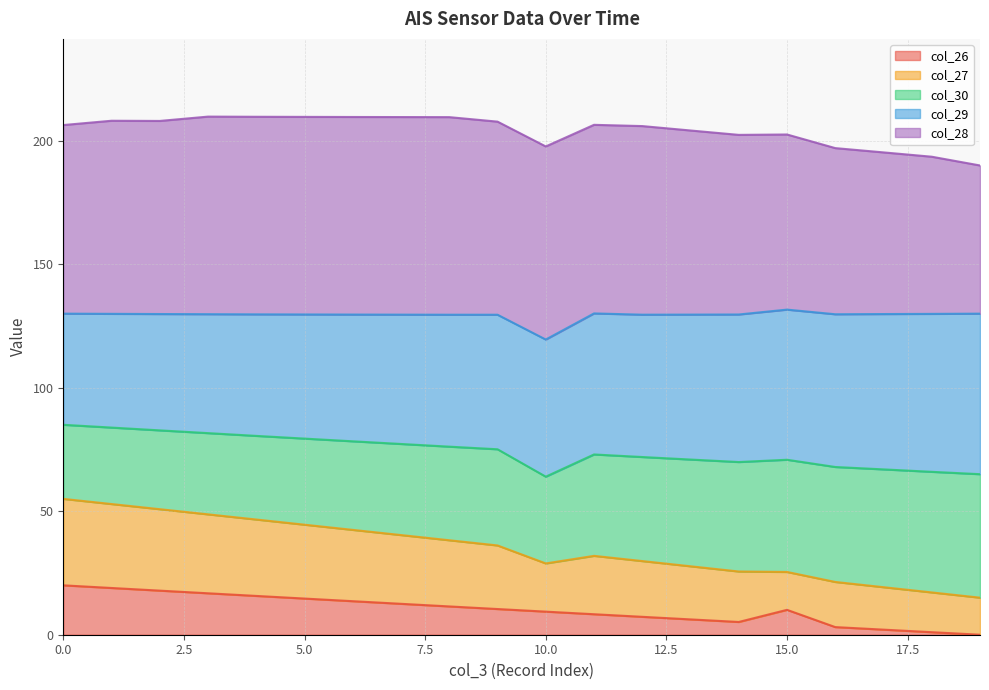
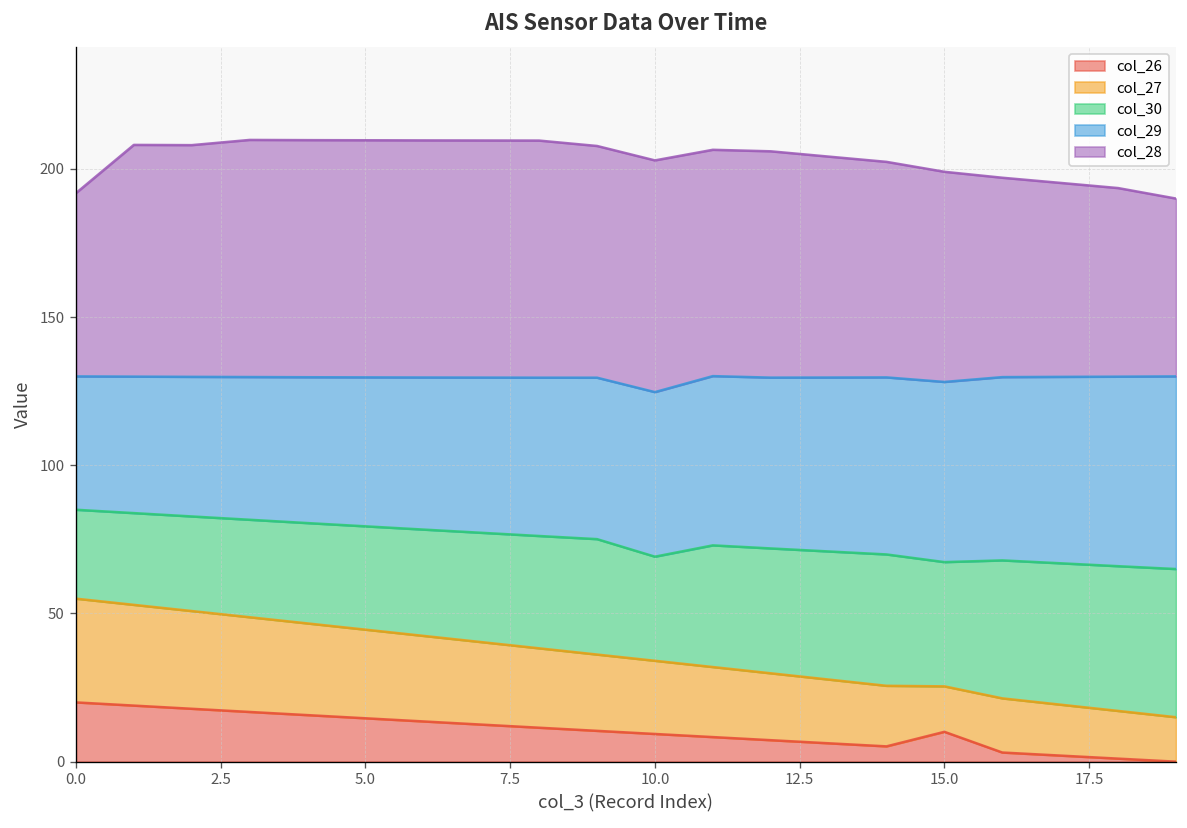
  {
    "col_26": {
      "0.0": 20,
      "5.0": 15,
      "10.0": 9,
      "15.0": 10
    },
    "col_27": {
      "0.0": 35,
      "5.0": 30,
-     "10.0": 20,
+     "10.0": 25,
      "15.0": 15
    },
    "col_30": {
      "0.0": 30,
      "5.0": 35,
      "10.0": 35,
-     "15.0": 45
+     "15.0": 42
    },
    "col_29": {
      "0.0": 45,
      "5.0": 50,
      "10.0": 56,
      "15.0": 61
    },
    "col_28": {
-     "0.0": 76,
+     "0.0": 62,
      "5.0": 80,
      "10.0": 78,
      "15.0": 71
    }
  }
